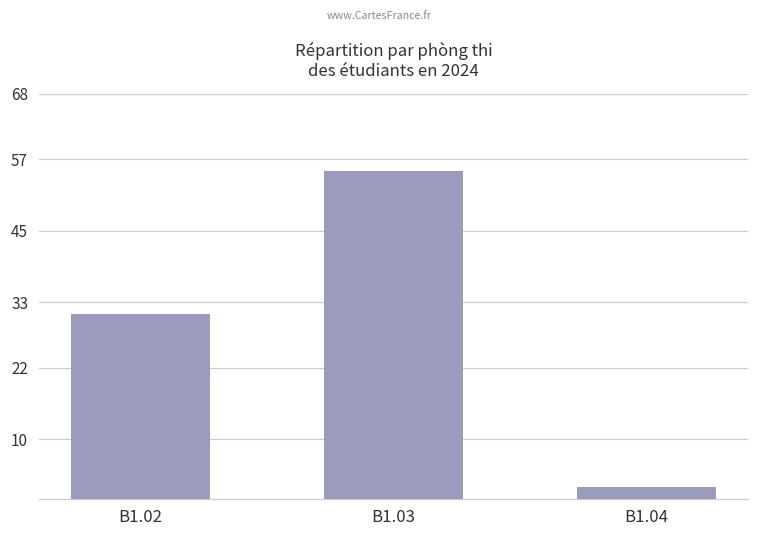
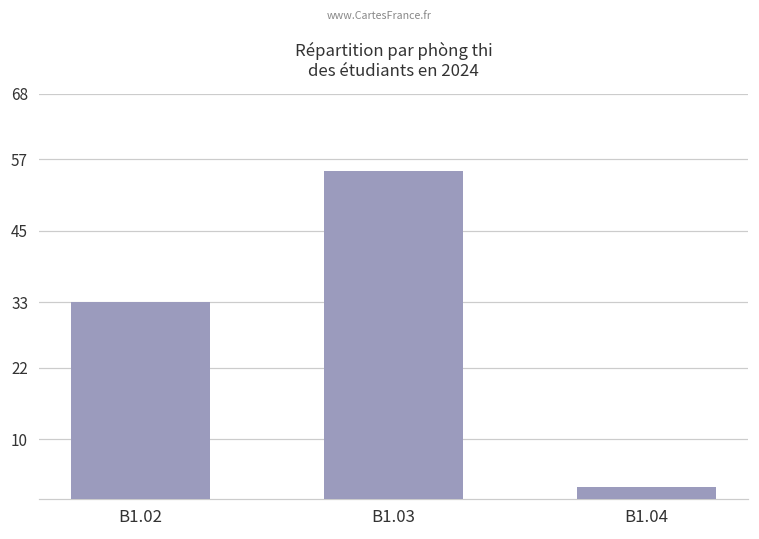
  {
-   "B1.02": 31,
+   "B1.02": 33,
    "B1.03": 55,
    "B1.04": 2
  }
